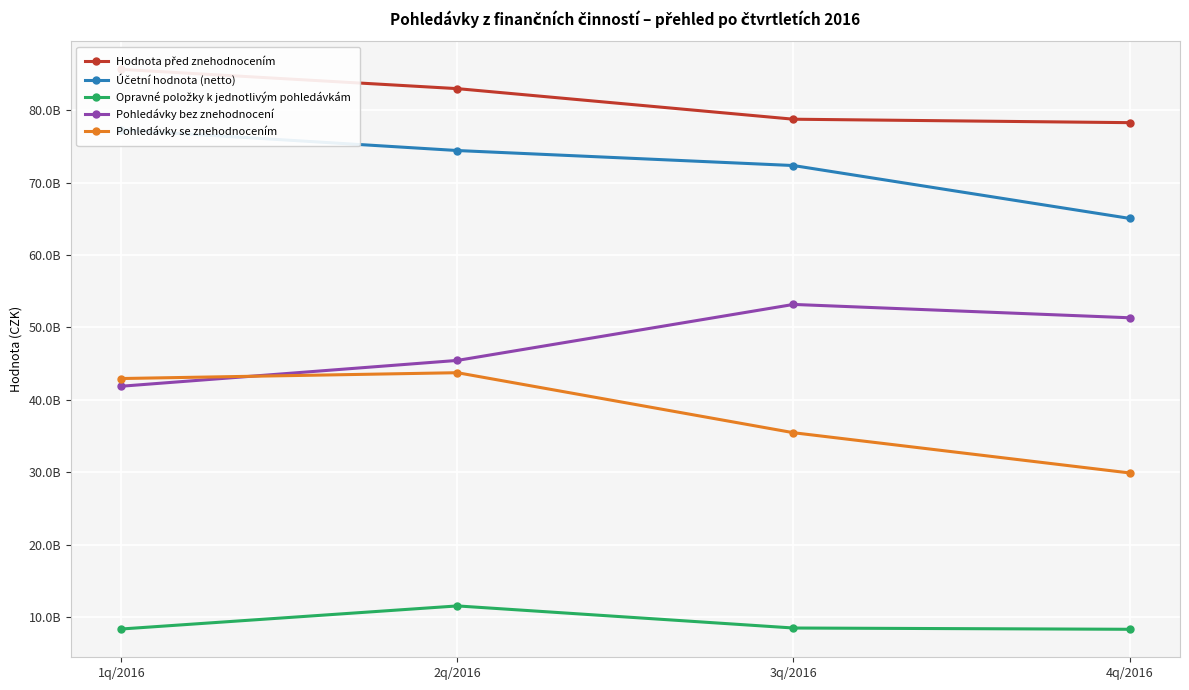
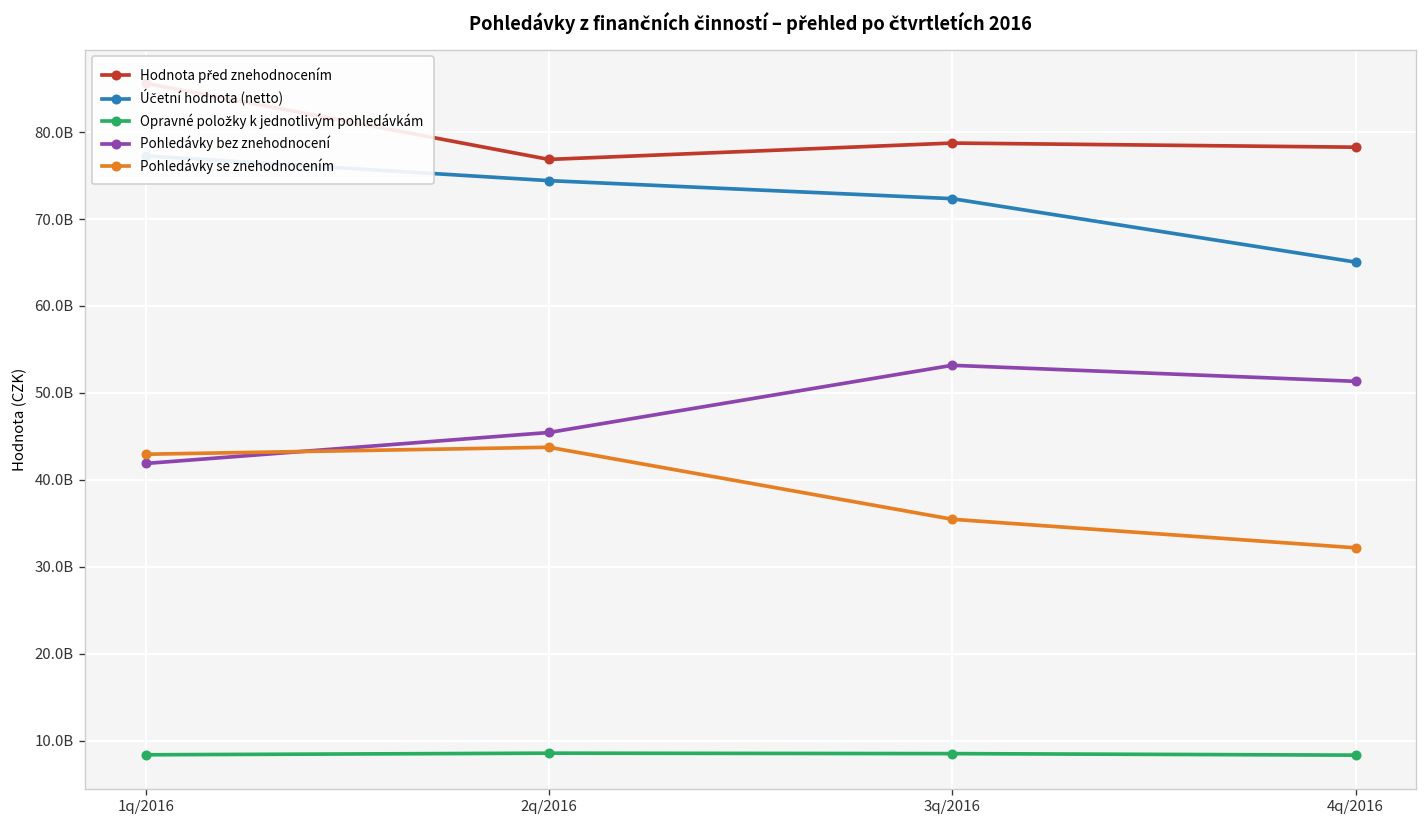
  {
    "Hodnota před znehodnocením": {
-     "2q/2016": 83000000000,
+     "2q/2016": 77000000000,
      "3q/2016": 79000000000,
      "4q/2016": 78000000000
    },
    "Účetní hodnota (netto)": {
      "2q/2016": 74000000000,
      "3q/2016": 72000000000,
      "4q/2016": 65000000000
    },
    "Opravné položky k jednotlivým pohledávkám": {
      "1q/2016": 8000000000,
-     "2q/2016": 12000000000,
+     "2q/2016": 9000000000,
      "3q/2016": 8000000000,
      "4q/2016": 8000000000
    },
    "Pohledávky bez znehodnocení": {
      "1q/2016": 42000000000,
      "2q/2016": 45000000000,
      "3q/2016": 53000000000,
      "4q/2016": 51000000000
    },
    "Pohledávky se znehodnocením": {
      "1q/2016": 43000000000,
      "2q/2016": 44000000000,
      "3q/2016": 35000000000,
-     "4q/2016": 30000000000
+     "4q/2016": 32000000000
    }
  }
